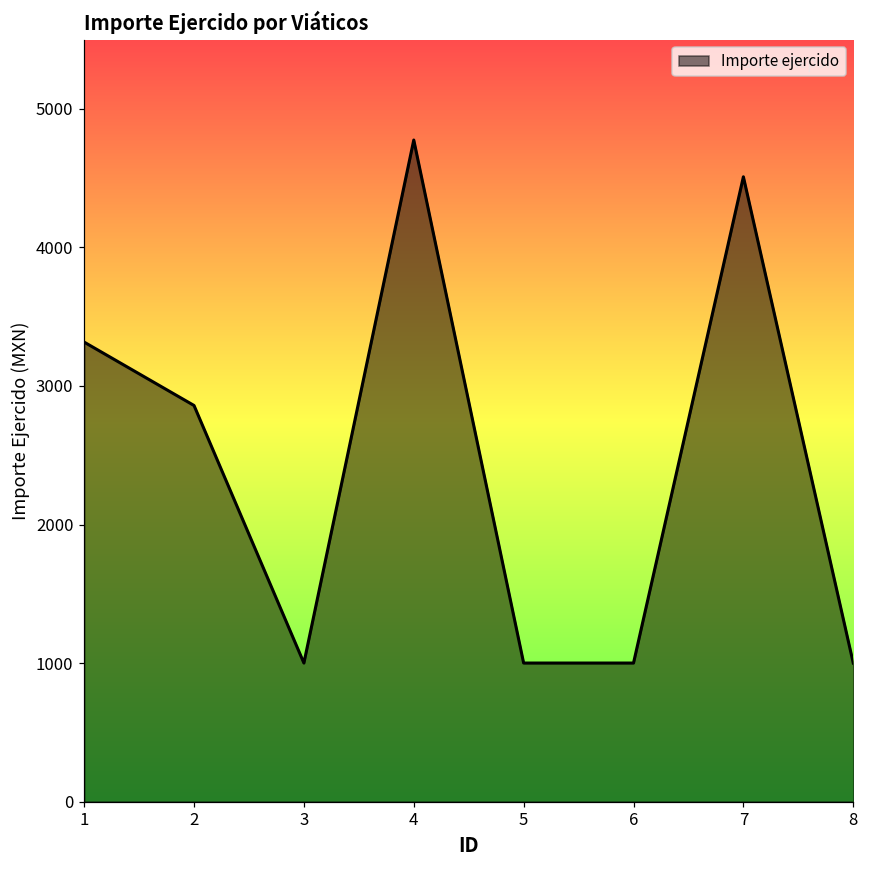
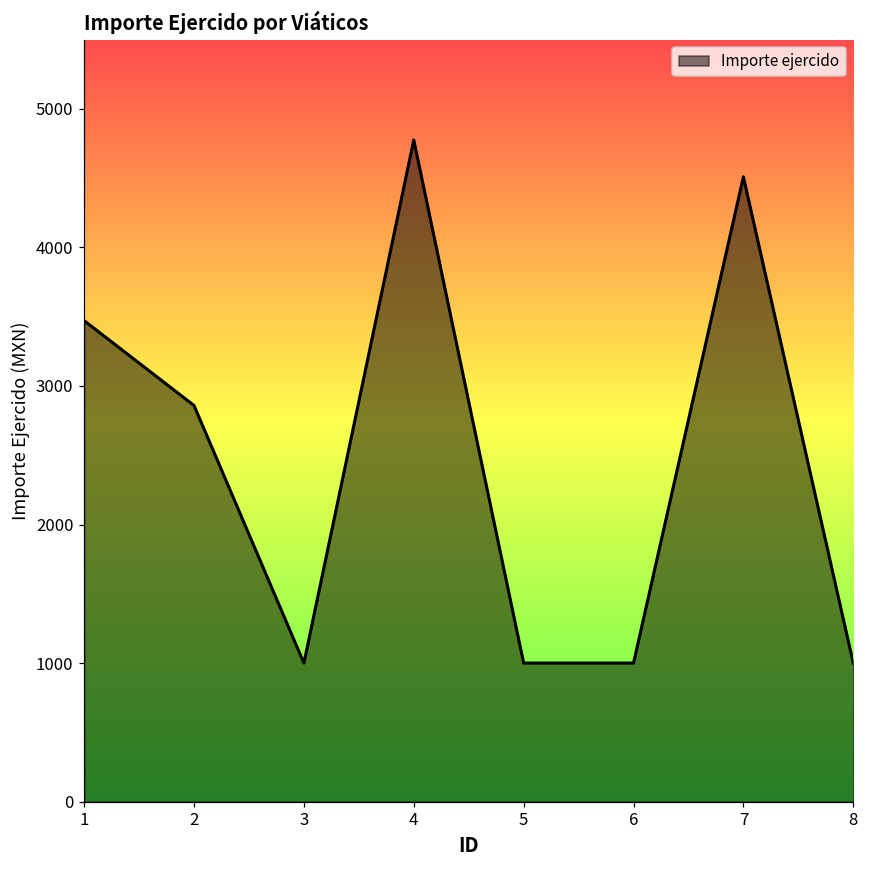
  {
-   "1": 3320,
+   "1": 3470,
    "2": 2860,
    "3": 1000,
    "4": 4780,
    "5": 1000,
    "6": 1000,
    "7": 4510,
    "8": 1000
  }
